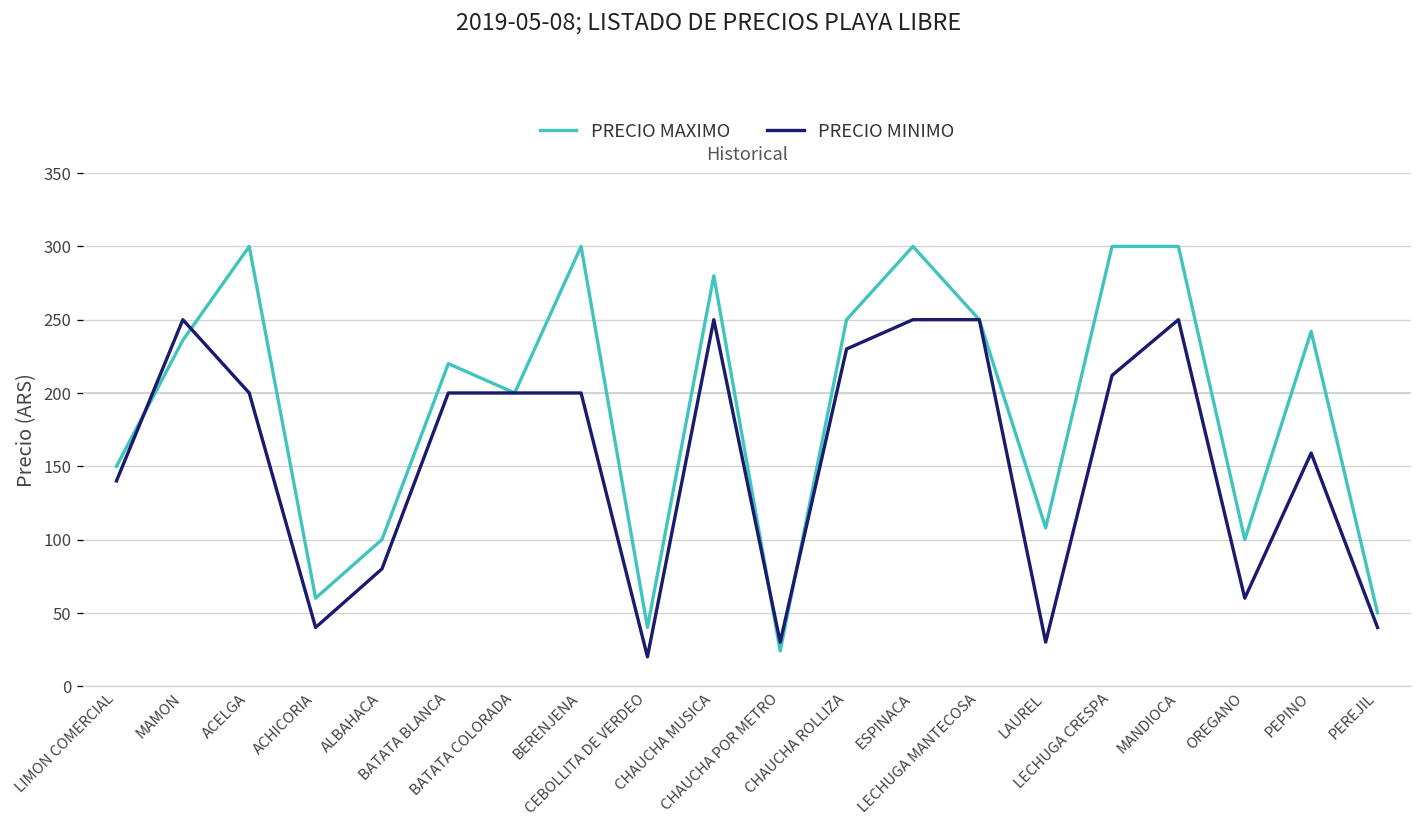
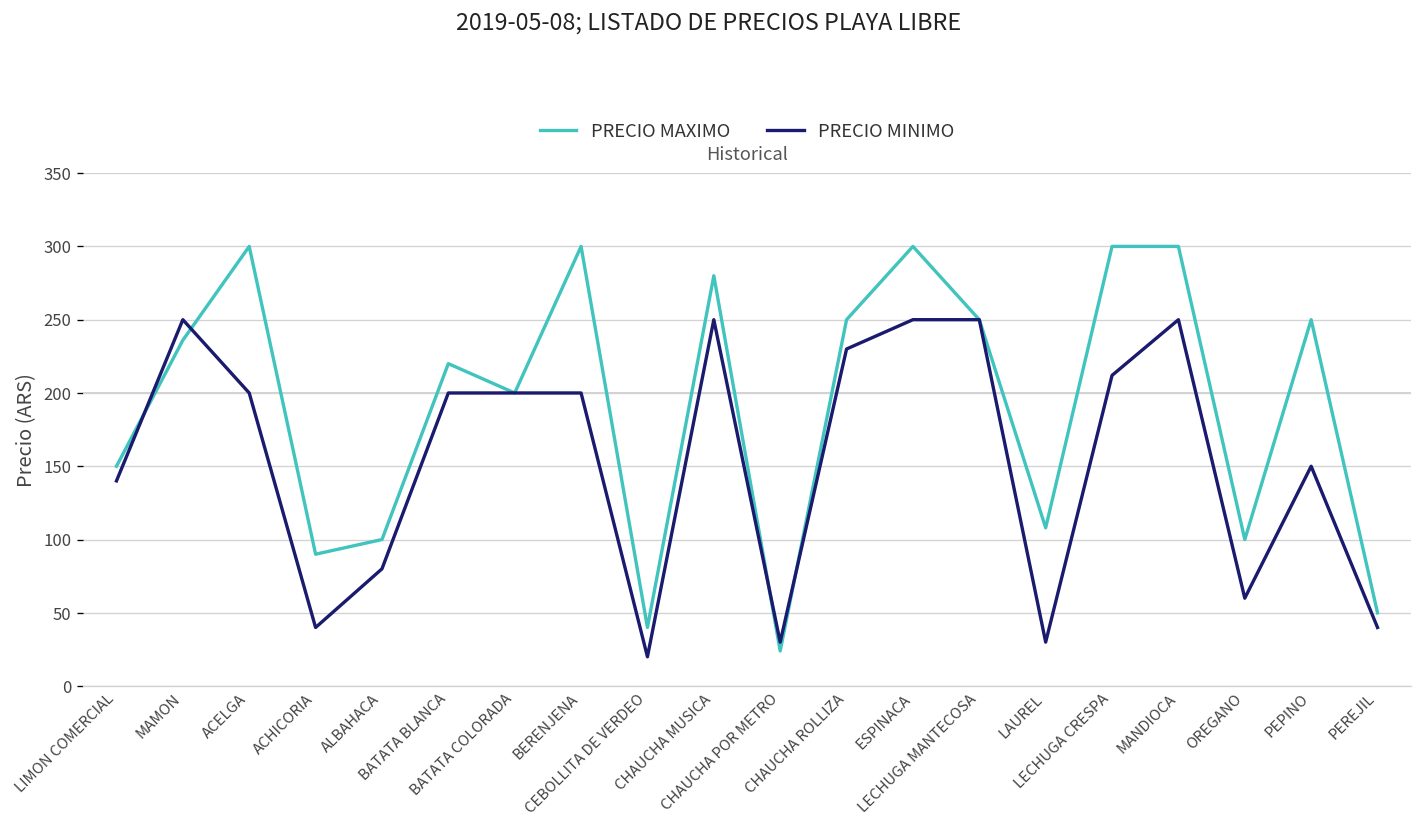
  {
    "PRECIO MAXIMO": {
      "LIMON COMERCIAL": 150,
      "MAMON": 236,
      "ACELGA": 300,
-     "ACHICORIA": 60,
+     "ACHICORIA": 90,
      "ALBAHACA": 100,
      "BATATA BLANCA": 220,
      "BERENJENA": 300,
      "CEBOLLITA DE VERDEO": 40,
      "CHAUCHA MUSICA": 280,
      "CHAUCHA POR METRO": 24,
      "CHAUCHA ROLLIZA": 250,
      "ESPINACA": 300,
      "LAUREL": 108,
      "LECHUGA CRESPA": 300,
      "MANDIOCA": 300,
      "OREGANO": 100,
-     "PEPINO": 242,
+     "PEPINO": 250,
      "PEREJIL": 50
    },
    "PRECIO MINIMO": {
      "LIMON COMERCIAL": 140,
      "MAMON": 250,
      "ACELGA": 200,
      "ACHICORIA": 40,
      "ALBAHACA": 80,
      "BATATA BLANCA": 200,
      "BERENJENA": 200,
      "CEBOLLITA DE VERDEO": 20,
      "CHAUCHA MUSICA": 250,
      "CHAUCHA POR METRO": 30,
      "CHAUCHA ROLLIZA": 230,
      "ESPINACA": 250,
      "LAUREL": 30,
      "LECHUGA CRESPA": 212,
      "MANDIOCA": 250,
      "OREGANO": 60,
-     "PEPINO": 159,
+     "PEPINO": 150,
      "PEREJIL": 40
    }
  }
